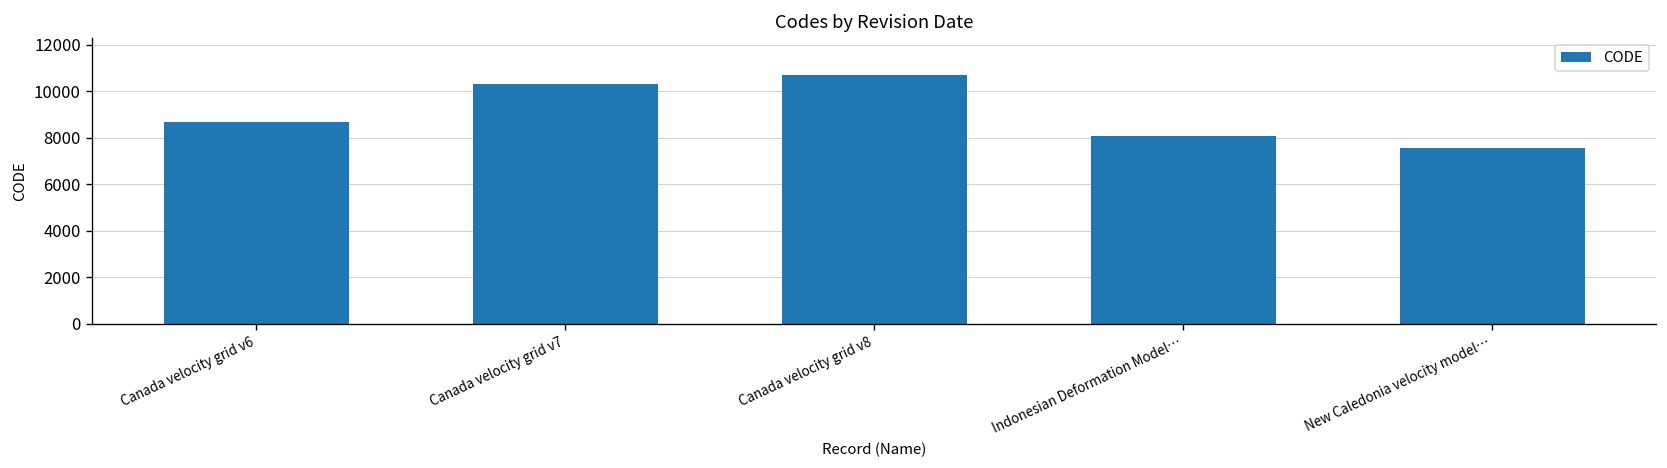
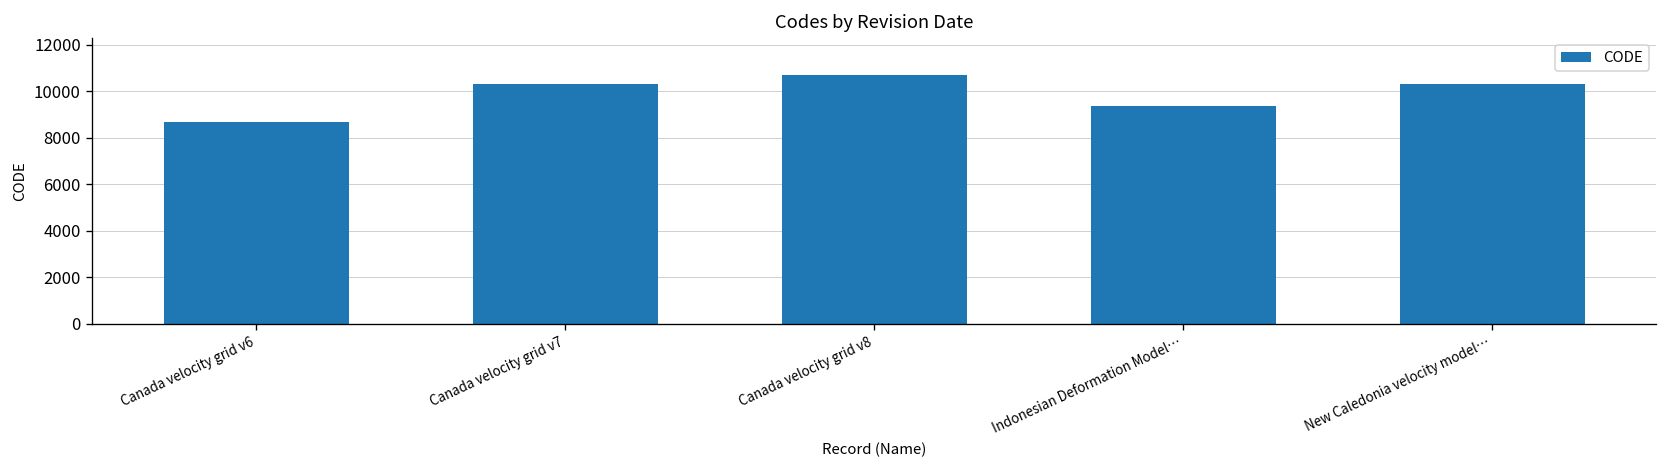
  {
    "Canada velocity grid v6": 8700,
    "Canada velocity grid v7": 10300,
    "Canada velocity grid v8": 10700,
-   "Indonesian Deformation Model…": 8100,
-   "New Caledonia velocity model…": 7600
+   "Indonesian Deformation Model…": 9400,
+   "New Caledonia velocity model…": 10300
  }
